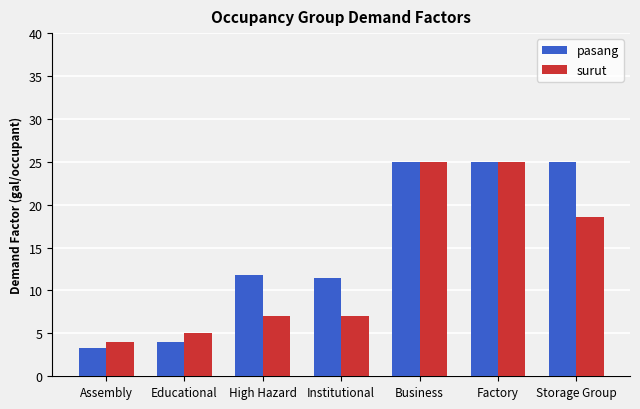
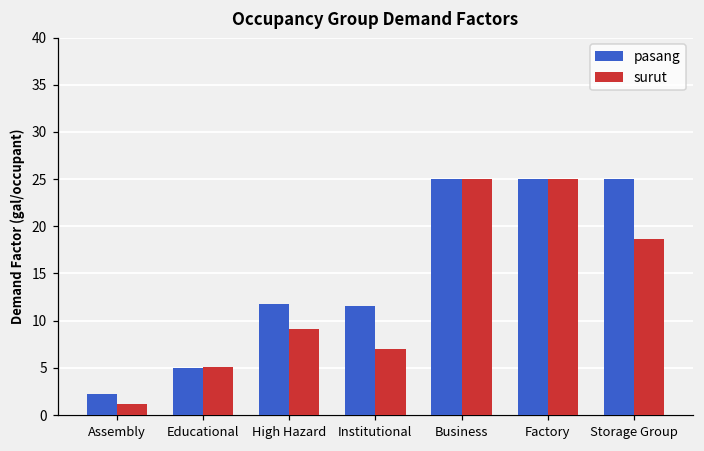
  {
    "pasang": {
-     "Assembly": 3,
-     "Educational": 4,
+     "Assembly": 2,
+     "Educational": 5,
      "High Hazard": 12,
      "Institutional": 12,
      "Business": 25,
      "Factory": 25,
      "Storage Group": 25
    },
    "surut": {
-     "Assembly": 4,
+     "Assembly": 1,
      "Educational": 5,
-     "High Hazard": 7,
+     "High Hazard": 9,
      "Institutional": 7,
      "Business": 25,
      "Factory": 25,
      "Storage Group": 19
    }
  }
